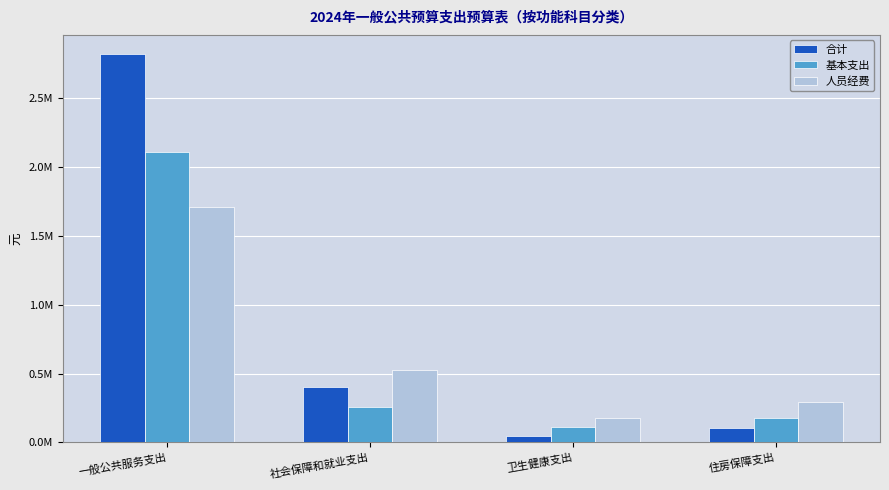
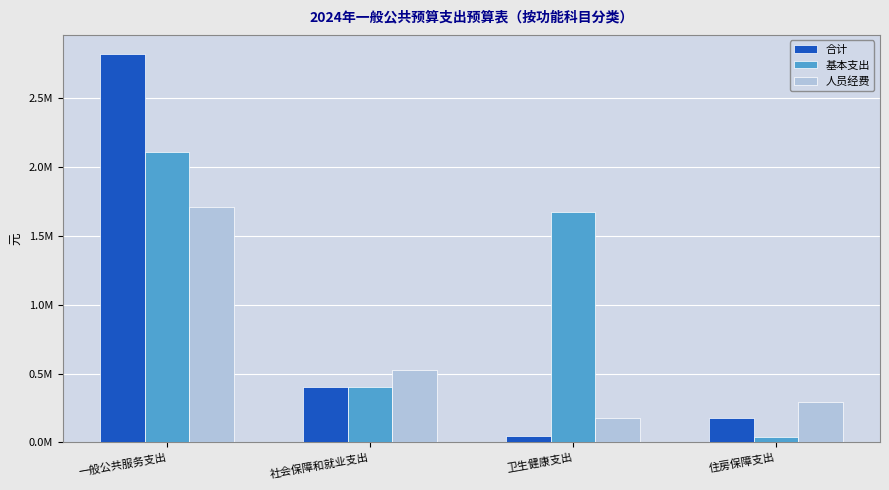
  {
    "合计": {
      "一般公共服务支出": 2810000,
      "社会保障和就业支出": 400000,
      "卫生健康支出": 40000,
-     "住房保障支出": 100000
+     "住房保障支出": 180000
    },
    "基本支出": {
      "一般公共服务支出": 2110000,
-     "社会保障和就业支出": 260000,
-     "卫生健康支出": 110000,
-     "住房保障支出": 180000
+     "社会保障和就业支出": 400000,
+     "卫生健康支出": 1670000,
+     "住房保障支出": 40000
    },
    "人员经费": {
      "一般公共服务支出": 1710000,
      "社会保障和就业支出": 530000,
      "卫生健康支出": 180000,
      "住房保障支出": 290000
    }
  }
